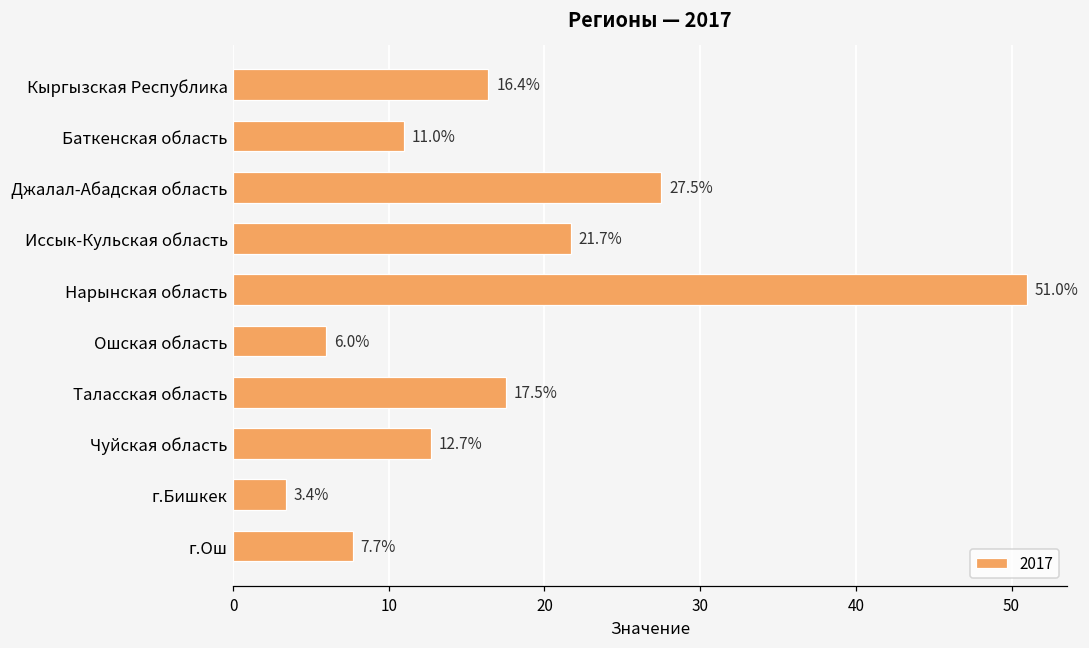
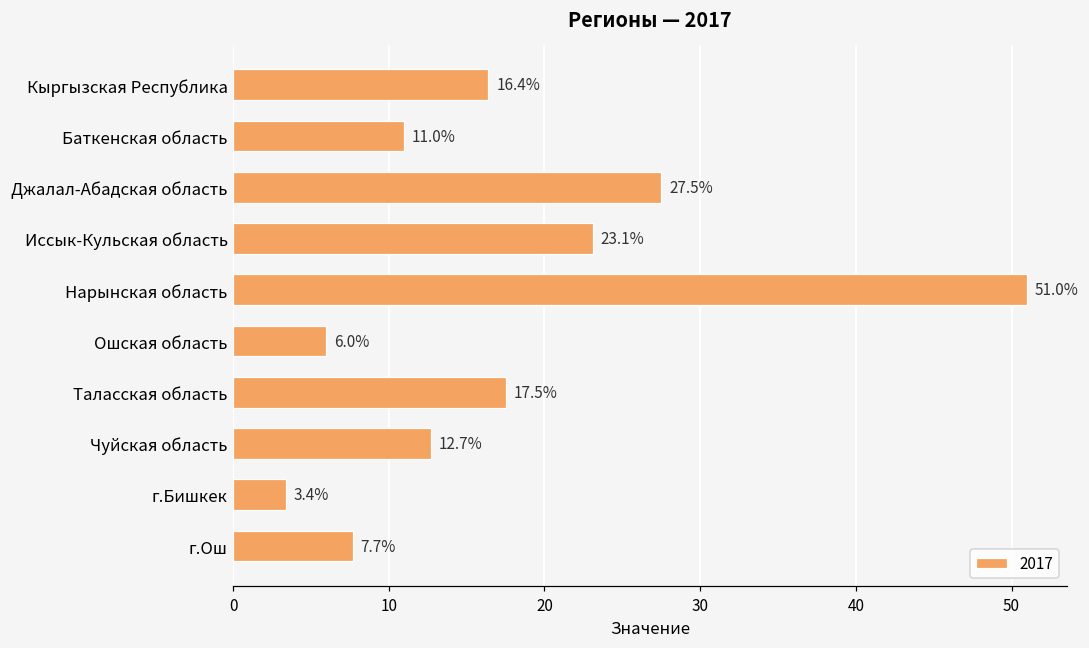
  {
    "Кыргызская Республика": "16.4%",
    "Баткенская область": "11.0%",
    "Джалал-Абадская область": "27.5%",
-   "Иссык-Кульская область": "21.7%",
+   "Иссык-Кульская область": "23.1%",
    "Нарынская область": "51.0%",
    "Ошская область": "6.0%",
    "Таласская область": "17.5%",
    "Чуйская область": "12.7%",
    "г.Бишкек": "3.4%",
    "г.Ош": "7.7%"
  }
